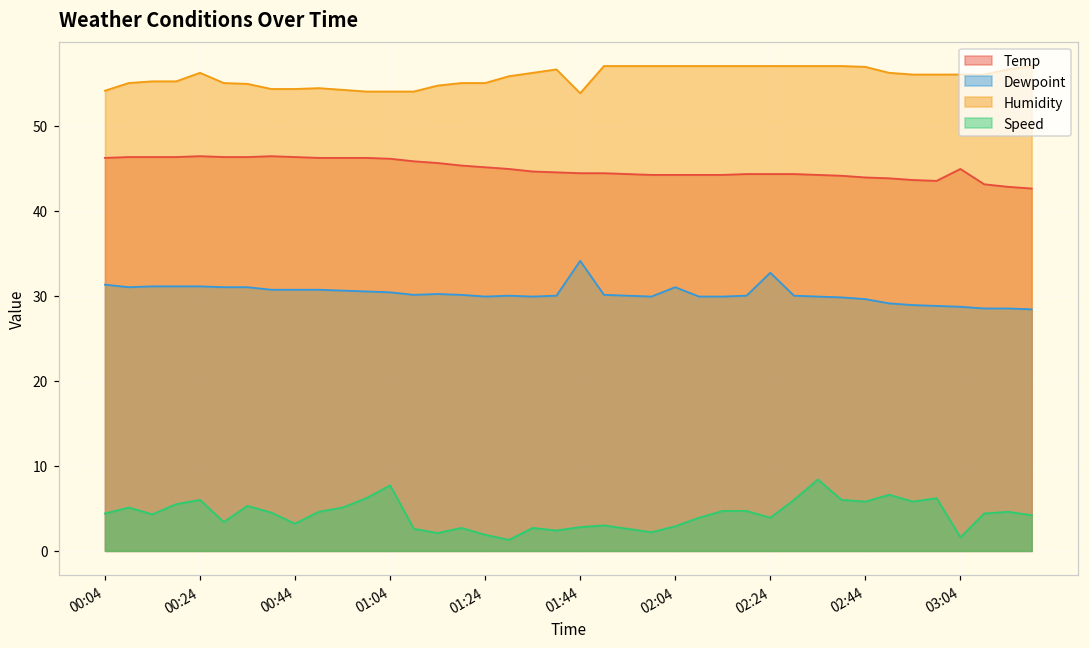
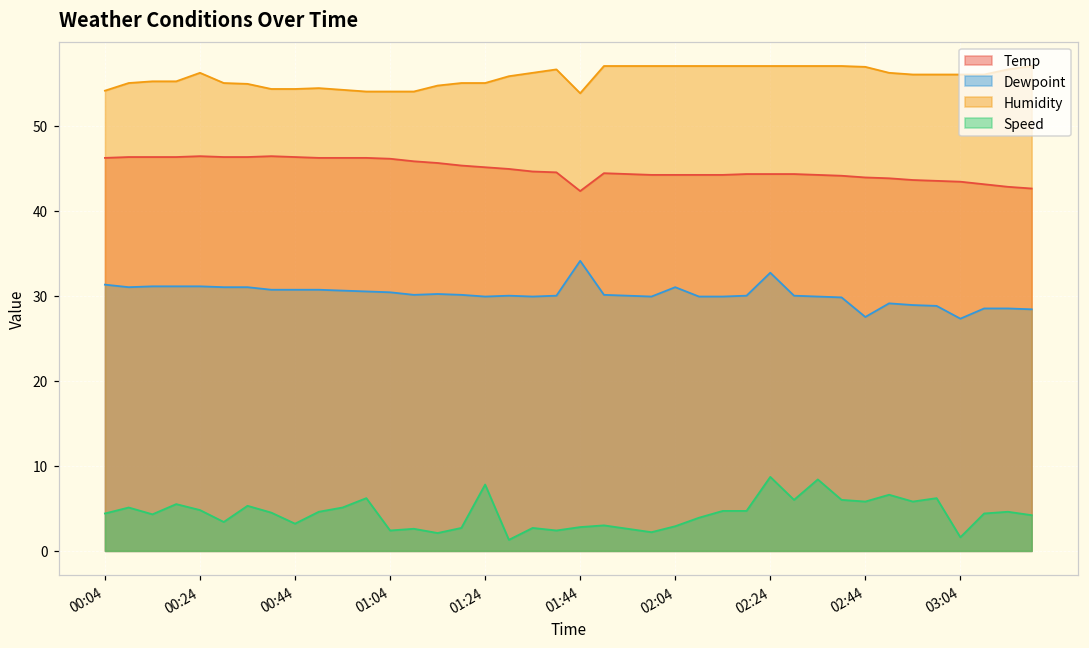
  {
    "Temp": {
      "00:04": 46,
      "00:24": 46,
      "00:44": 46,
      "01:04": 46,
      "01:24": 45,
-     "01:44": 44,
+     "01:44": 42,
      "02:04": 44,
      "02:24": 44,
      "02:44": 44,
-     "03:04": 45
+     "03:04": 43
    },
    "Dewpoint": {
      "00:04": 31,
      "00:24": 31,
      "00:44": 31,
      "01:04": 30,
      "01:24": 30,
      "01:44": 34,
      "02:04": 31,
      "02:24": 33,
-     "02:44": 30,
-     "03:04": 29
+     "02:44": 28,
+     "03:04": 27
    },
    "Humidity": {
      "00:04": 54,
      "00:24": 56,
      "00:44": 54,
      "01:04": 54,
      "01:24": 55,
      "01:44": 54,
      "02:04": 57,
      "02:24": 57,
      "02:44": 57
    },
    "Speed": {
      "00:04": 4,
-     "00:24": 6,
+     "00:24": 5,
      "00:44": 3,
-     "01:04": 8,
-     "01:24": 2,
+     "01:04": 2,
+     "01:24": 8,
      "01:44": 3,
      "02:04": 3,
-     "02:24": 4,
+     "02:24": 9,
      "02:44": 6,
      "03:04": 2
    }
  }
